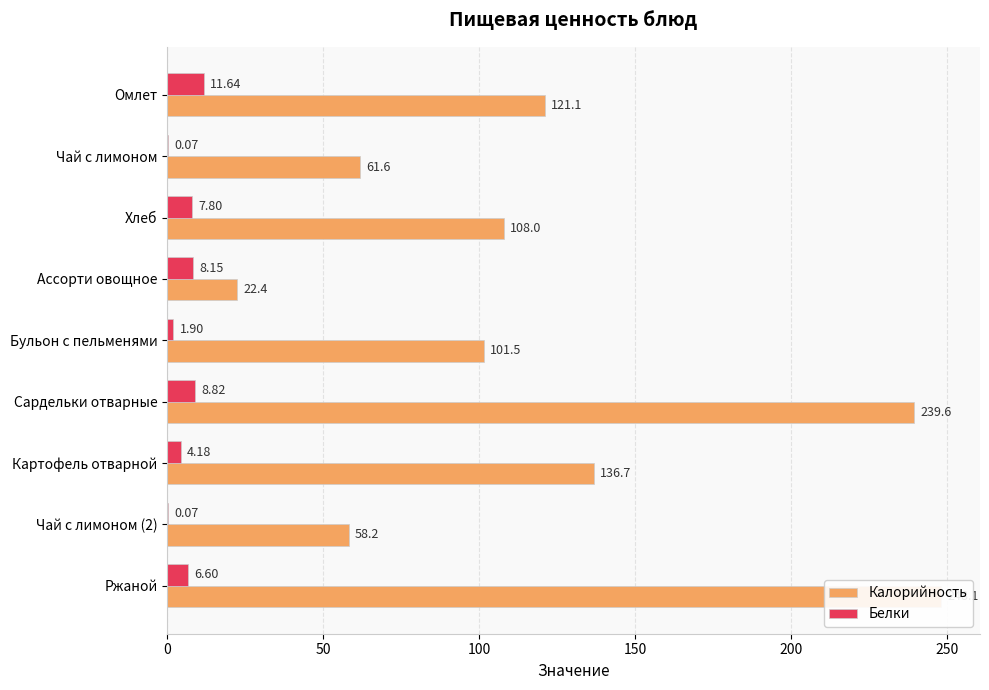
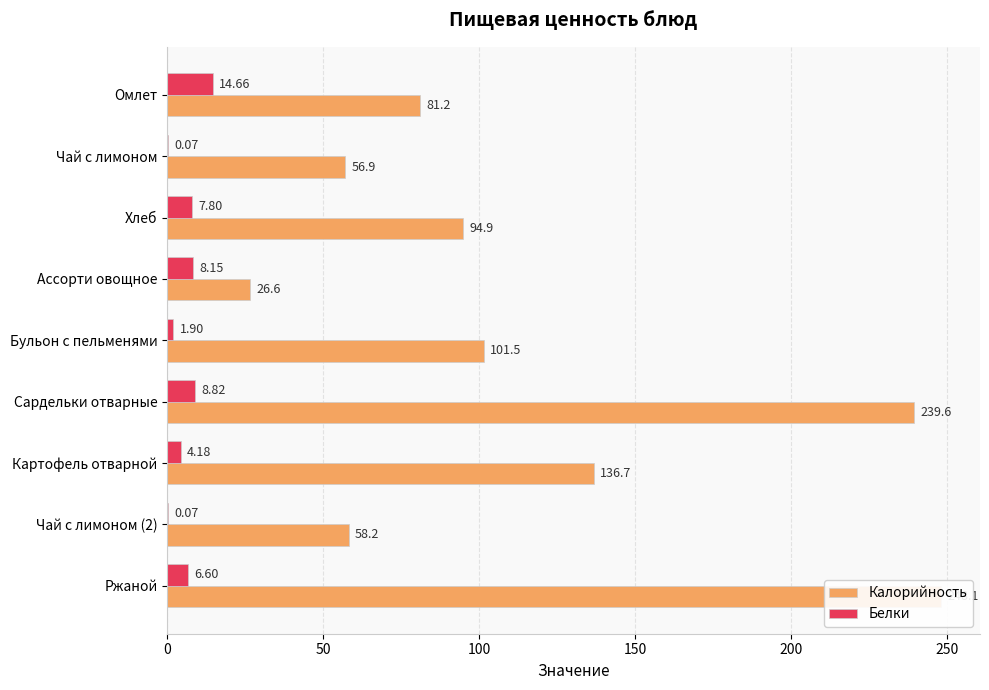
  {
    "Калорийность": {
-     "Омлет": 121.1,
-     "Чай с лимоном": 61.6,
-     "Хлеб": 108.0,
-     "Ассорти овощное": 22.4,
+     "Омлет": 81.2,
+     "Чай с лимоном": 56.9,
+     "Хлеб": 94.9,
+     "Ассорти овощное": 26.6,
      "Бульон с пельменями": 101.5,
      "Сардельки отварные": 239.6,
      "Картофель отварной": 136.7,
      "Чай с лимоном (2)": 58.2
    },
    "Белки": {
-     "Омлет": 11.64,
+     "Омлет": 14.66,
      "Чай с лимоном": 0.07,
      "Хлеб": 7.80,
      "Ассорти овощное": 8.15,
      "Бульон с пельменями": 1.90,
      "Сардельки отварные": 8.82,
      "Картофель отварной": 4.18,
      "Чай с лимоном (2)": 0.07,
      "Ржаной": 6.60
    }
  }
